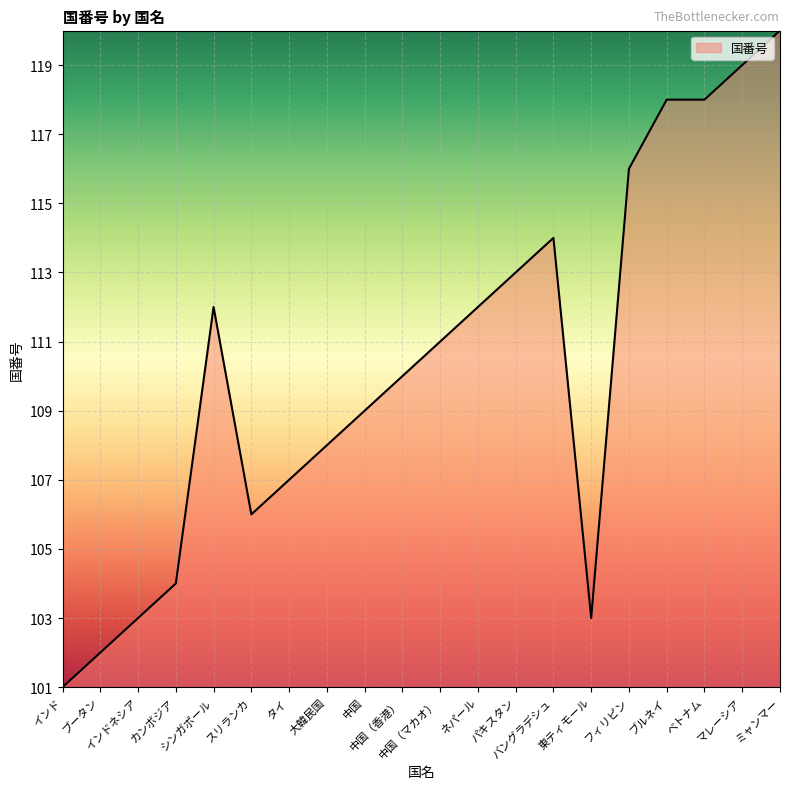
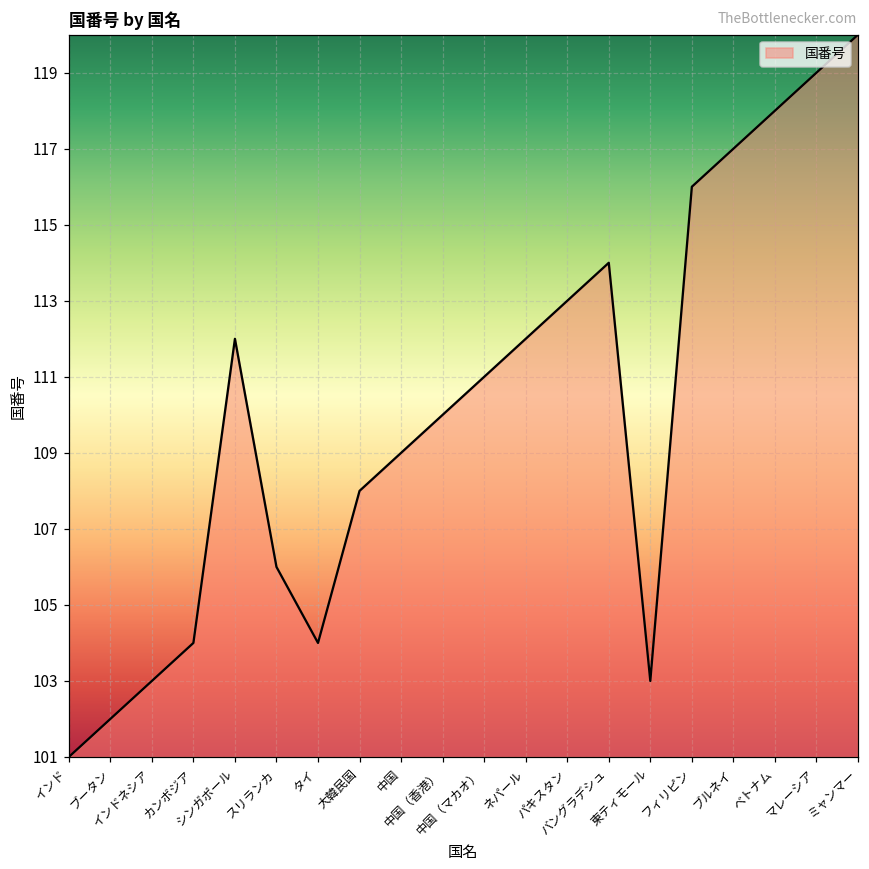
  {
    "インド": 101,
    "ブータン": 102,
    "インドネシア": 103,
    "カンボジア": 104,
    "シンガポール": 112,
    "スリランカ": 106,
-   "タイ": 107,
+   "タイ": 104,
    "大韓民国": 108,
    "中国": 109,
    "中国（香港）": 110,
    "中国（マカオ）": 111,
    "ネパール": 112,
    "パキスタン": 113,
    "バングラデシュ": 114,
    "東ティモール": 103,
    "フィリピン": 116,
-   "ブルネイ": 118,
+   "ブルネイ": 117,
    "ベトナム": 118,
    "マレーシア": 119,
    "ミャンマー": 120
  }
